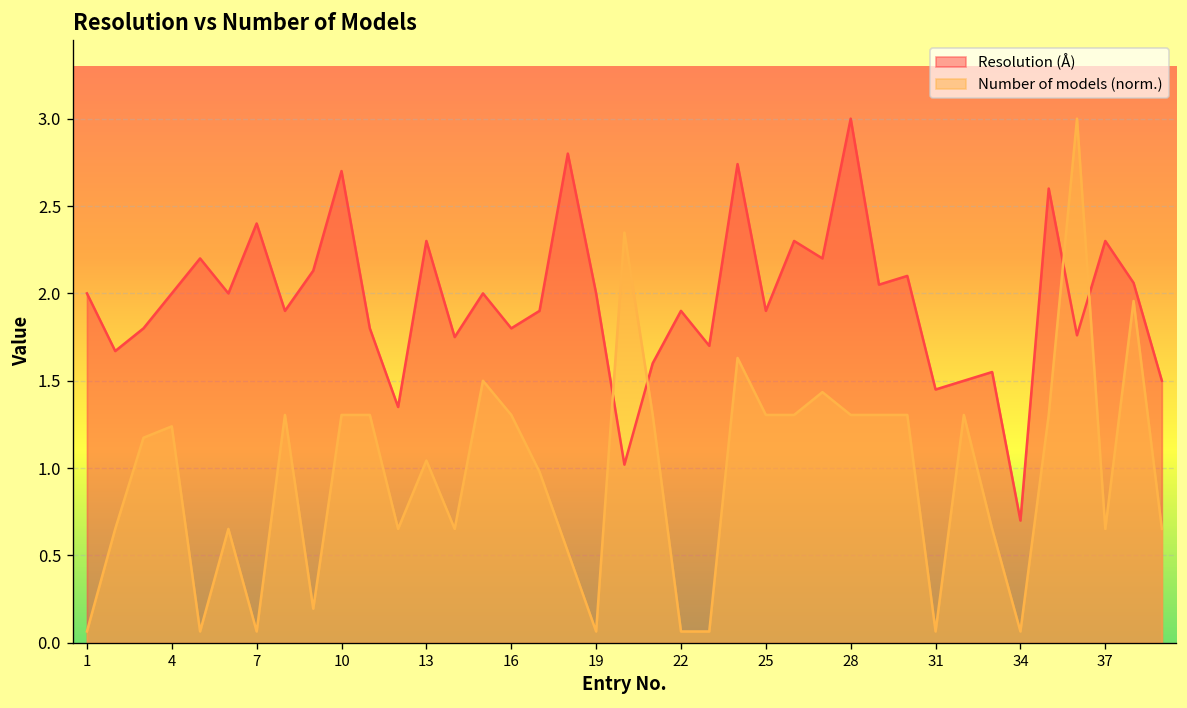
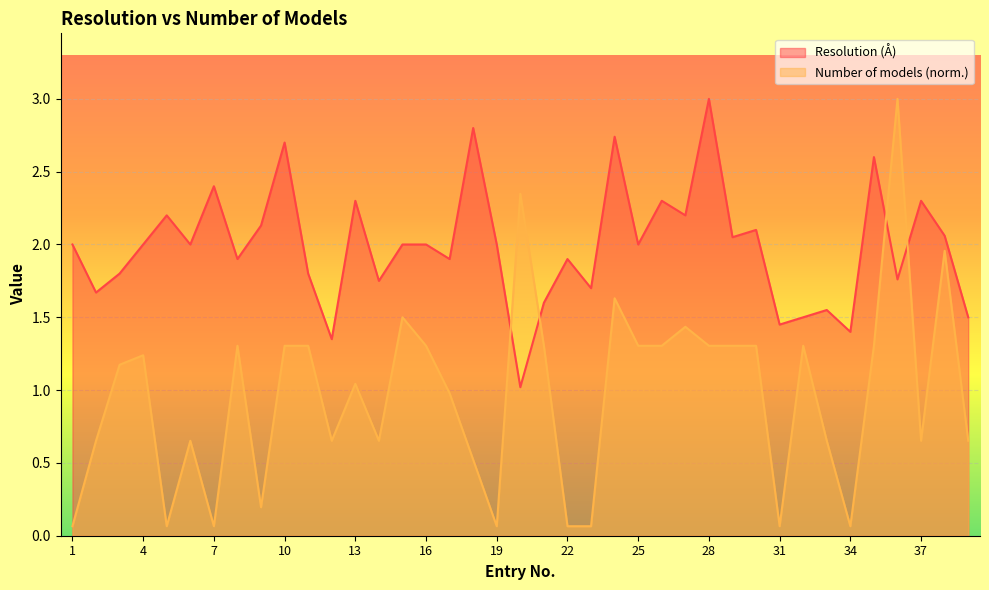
  {
    "Resolution (Å)": {
      "1": 2.0,
      "4": 2.0,
      "7": 2.4,
      "10": 2.7,
      "13": 2.3,
-     "16": 1.8,
+     "16": 2.0,
      "19": 2.0,
      "22": 1.9,
-     "25": 1.9,
+     "25": 2.0,
      "28": 3.0,
      "31": 1.45,
-     "34": 0.7,
+     "34": 1.4,
      "37": 2.3
    },
    "Number of models (norm.)": {
      "1": 0.07,
      "4": 1.24,
      "7": 0.07,
      "10": 1.3,
      "13": 1.04,
      "16": 1.3,
      "19": 0.07,
      "22": 0.07,
      "25": 1.3,
      "28": 1.3,
      "31": 0.07,
      "34": 0.07,
      "37": 0.65
    }
  }
